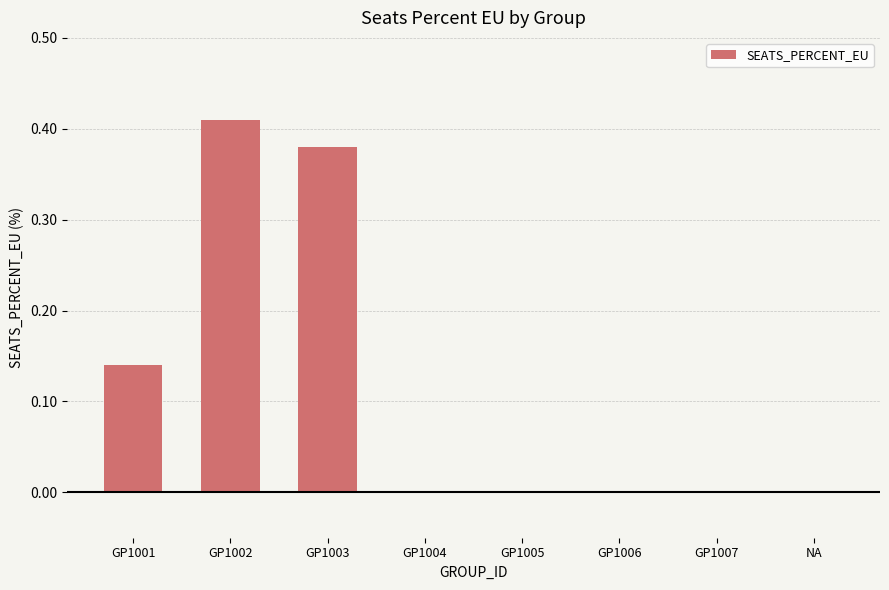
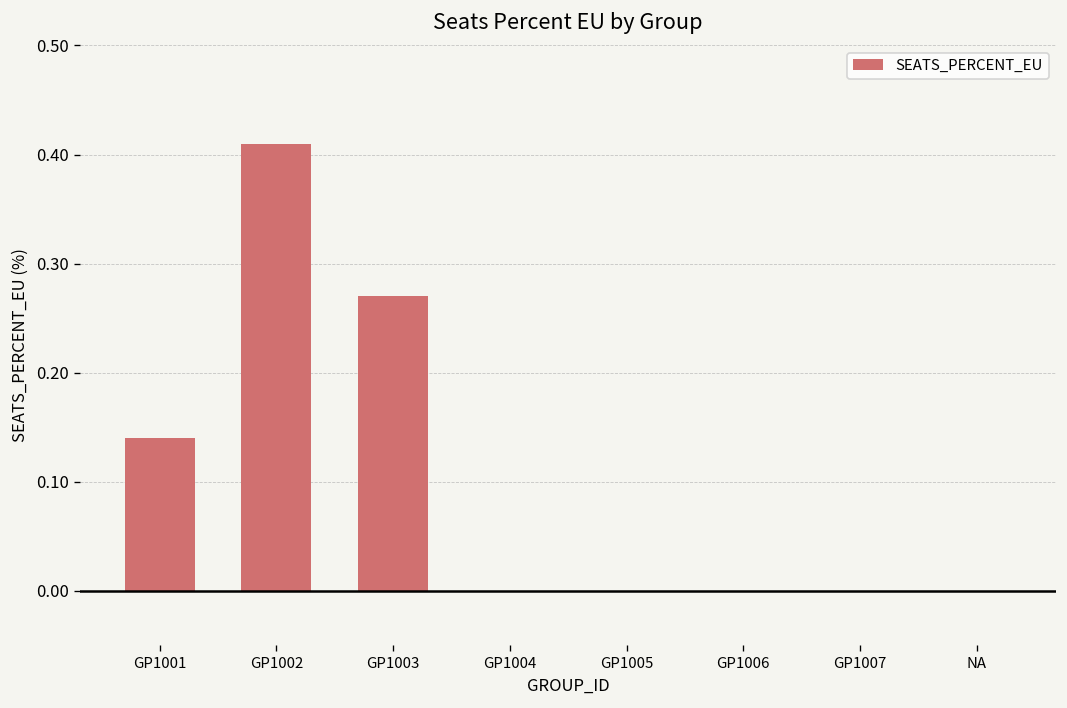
  {
    "GP1001": 0.14,
    "GP1002": 0.41,
-   "GP1003": 0.38,
+   "GP1003": 0.27,
    "GP1004": 0.00,
    "GP1005": 0.00,
    "GP1006": 0.00,
    "GP1007": 0.00,
    "NA": 0.00
  }
